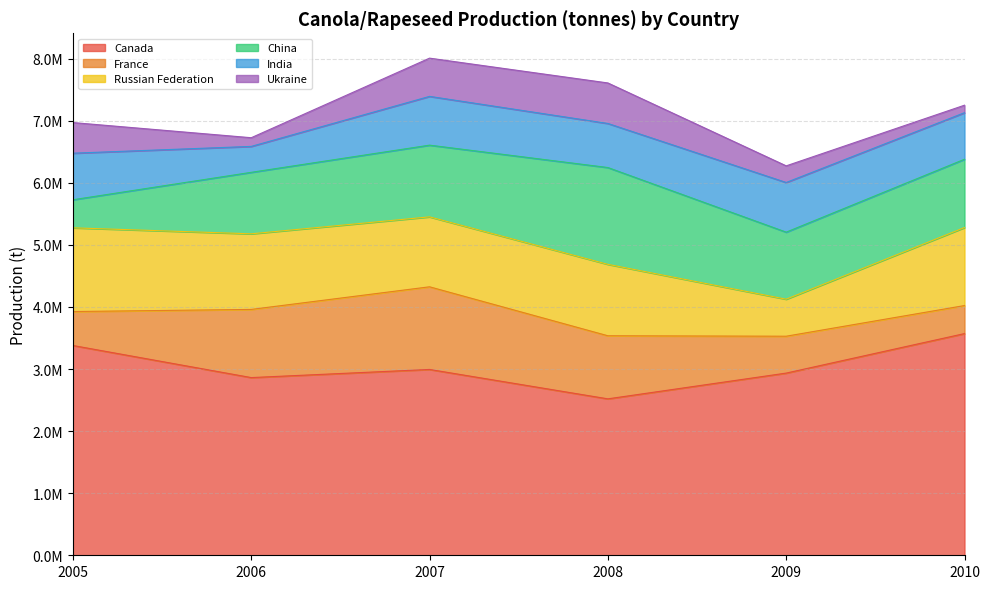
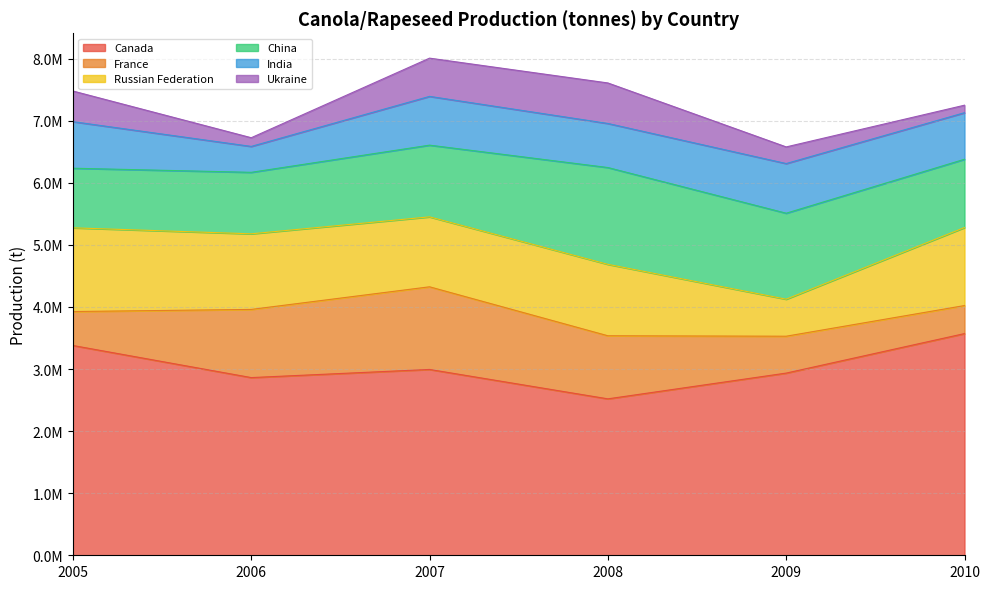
  {
    "Russian Federation": {
      "2005": 1300000,
      "2006": 1200000,
      "2007": 1100000,
      "2008": 1200000,
      "2009": 600000,
      "2010": 1300000
    },
    "China": {
-     "2005": 500000,
+     "2005": 1000000,
      "2006": 1000000,
      "2007": 1200000,
      "2008": 1600000,
-     "2009": 1100000,
+     "2009": 1400000,
      "2010": 1100000
    },
    "India": {
      "2005": 700000,
      "2006": 400000,
      "2007": 800000,
      "2008": 700000,
      "2009": 800000,
      "2010": 700000
    },
    "Ukraine": {
      "2005": 500000,
      "2006": 100000,
      "2007": 600000,
      "2008": 700000,
      "2009": 300000,
      "2010": 100000
    }
  }
